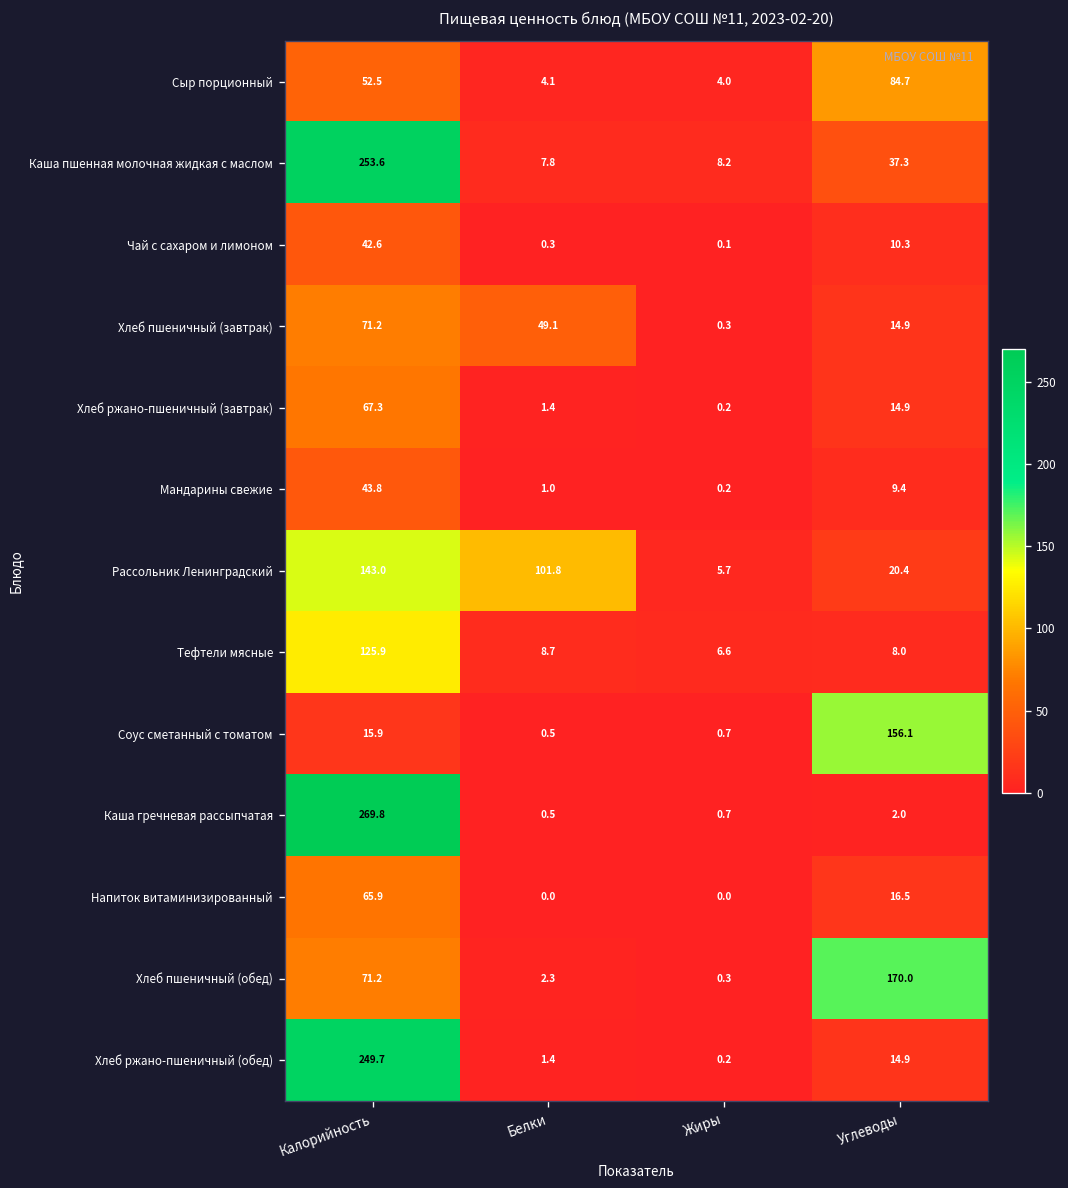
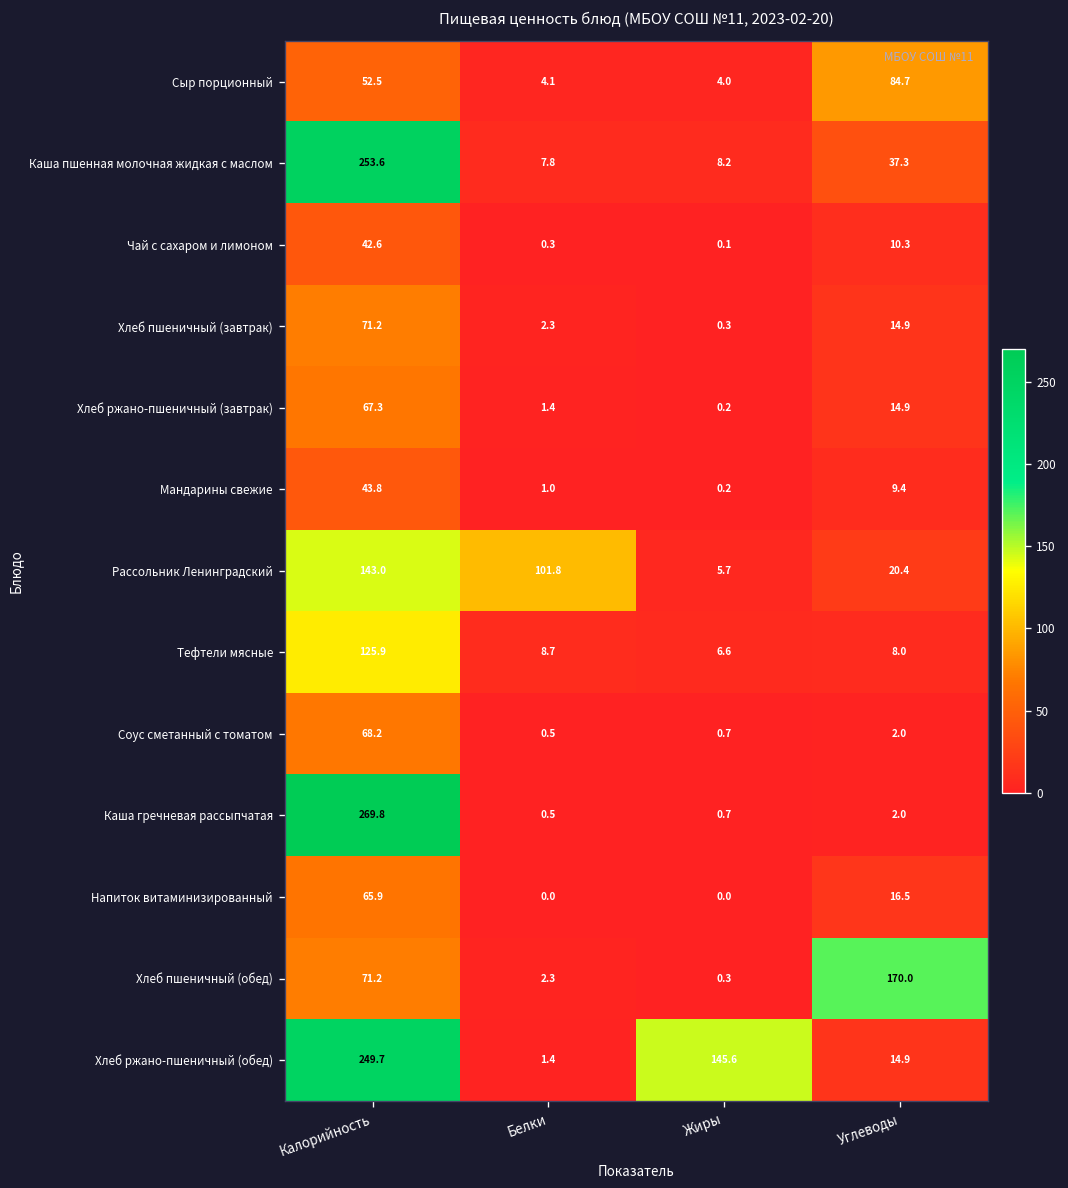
  {
    "Сыр порционный": {
      "Калорийность": 52.5,
      "Белки": 4.1,
      "Жиры": 4.0
    },
    "Каша пшенная молочная жидкая с маслом": {
      "Калорийность": 253.6,
      "Белки": 7.8,
      "Жиры": 8.2,
      "Углеводы": 37.3
    },
    "Чай с сахаром и лимоном": {
      "Калорийность": 42.6,
      "Белки": 0.3,
      "Жиры": 0.1,
      "Углеводы": 10.3
    },
    "Хлеб пшеничный (завтрак)": {
      "Калорийность": 71.2,
-     "Белки": 49.1,
+     "Белки": 2.3,
      "Жиры": 0.3,
      "Углеводы": 14.9
    },
    "Хлеб ржано-пшеничный (завтрак)": {
      "Калорийность": 67.3,
      "Белки": 1.4,
      "Жиры": 0.2,
      "Углеводы": 14.9
    },
    "Мандарины свежие": {
      "Калорийность": 43.8,
      "Белки": 1.0,
      "Жиры": 0.2,
      "Углеводы": 9.4
    },
    "Рассольник Ленинградский": {
      "Калорийность": 143.0,
      "Белки": 101.8,
      "Жиры": 5.7,
      "Углеводы": 20.4
    },
    "Тефтели мясные": {
      "Калорийность": 125.9,
      "Белки": 8.7,
      "Жиры": 6.6,
      "Углеводы": 8.0
    },
    "Соус сметанный с томатом": {
-     "Калорийность": 15.9,
+     "Калорийность": 68.2,
      "Белки": 0.5,
      "Жиры": 0.7,
-     "Углеводы": 156.1
+     "Углеводы": 2.0
    },
    "Каша гречневая рассыпчатая": {
      "Калорийность": 269.8,
      "Белки": 0.5,
      "Жиры": 0.7,
      "Углеводы": 2.0
    },
    "Напиток витаминизированный": {
      "Калорийность": 65.9,
      "Белки": 0.0,
      "Жиры": 0.0,
      "Углеводы": 16.5
    },
    "Хлеб пшеничный (обед)": {
      "Калорийность": 71.2,
      "Белки": 2.3,
      "Жиры": 0.3,
      "Углеводы": 170.0
    },
    "Хлеб ржано-пшеничный (обед)": {
      "Калорийность": 249.7,
      "Белки": 1.4,
-     "Жиры": 0.2,
+     "Жиры": 145.6,
      "Углеводы": 14.9
    }
  }
